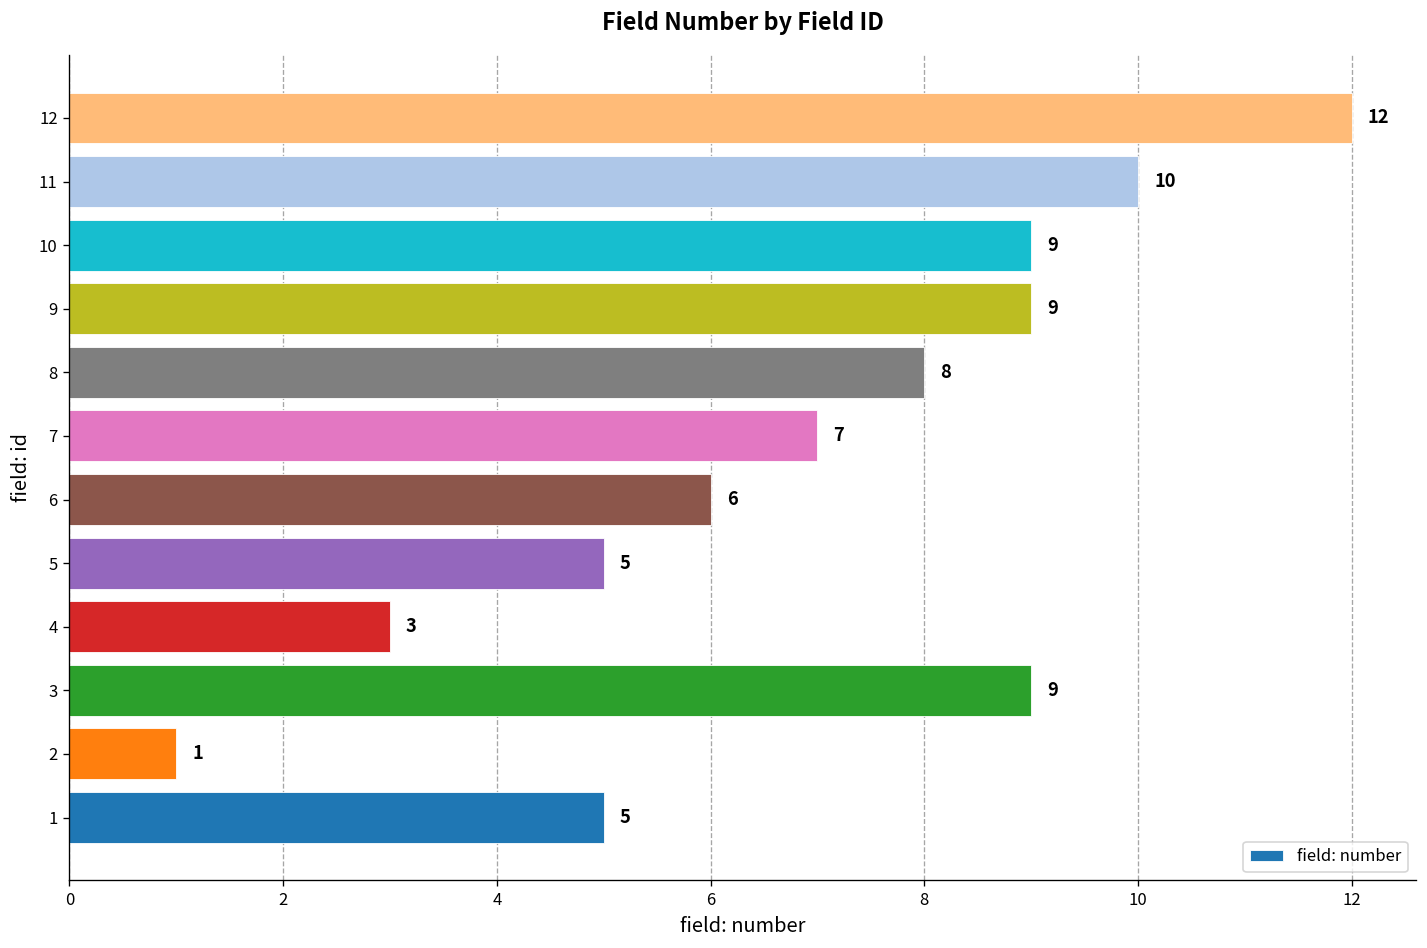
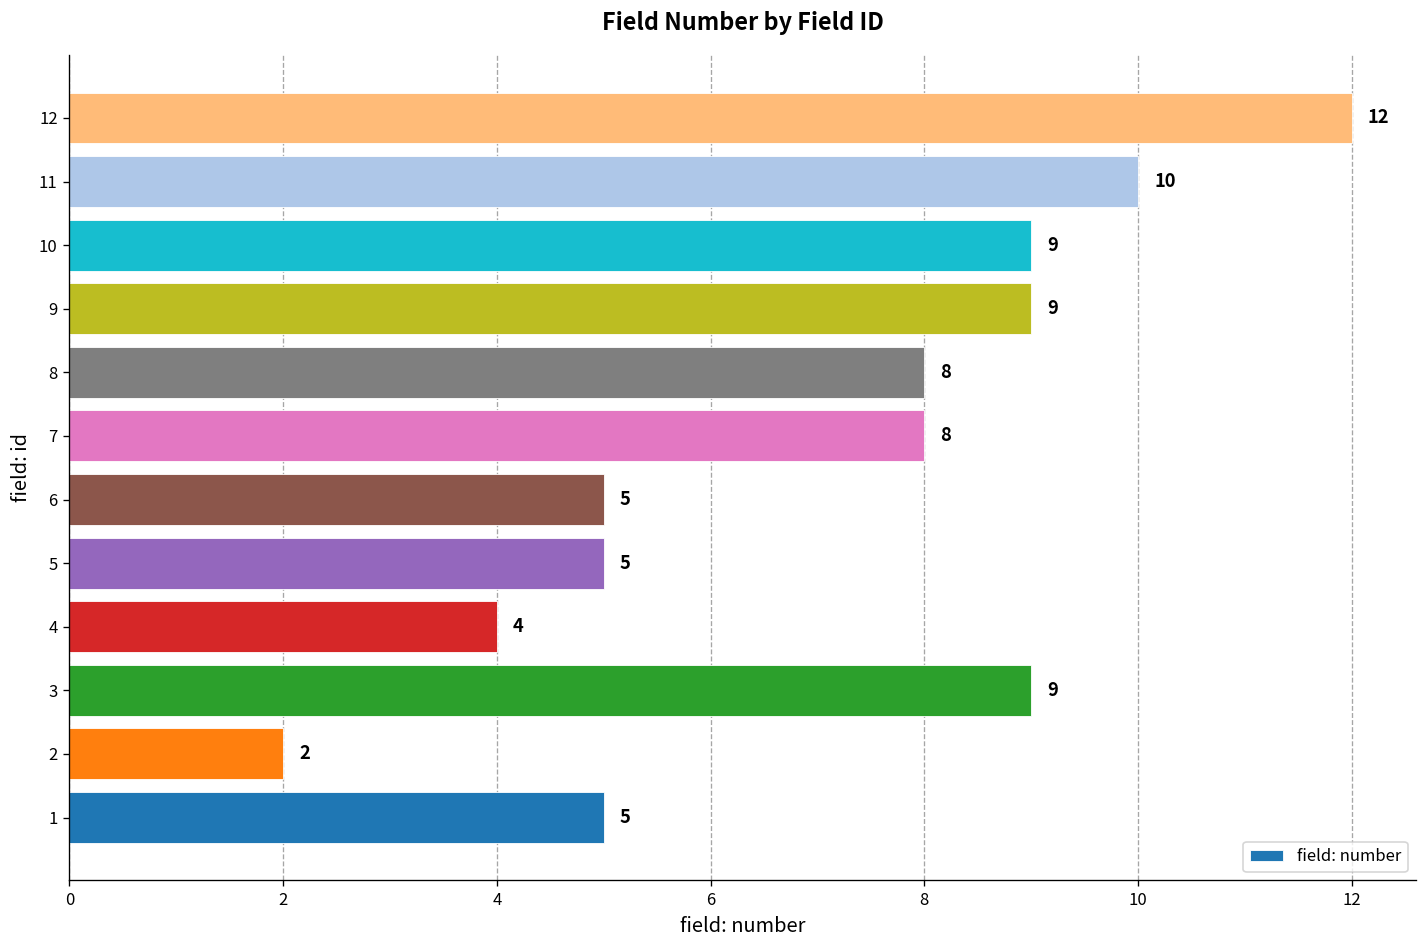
  {
    "12": 12,
    "11": 10,
    "10": 9,
    "9": 9,
    "8": 8,
-   "7": 7,
-   "6": 6,
+   "7": 8,
+   "6": 5,
    "5": 5,
-   "4": 3,
+   "4": 4,
    "3": 9,
-   "2": 1,
+   "2": 2,
    "1": 5
  }
